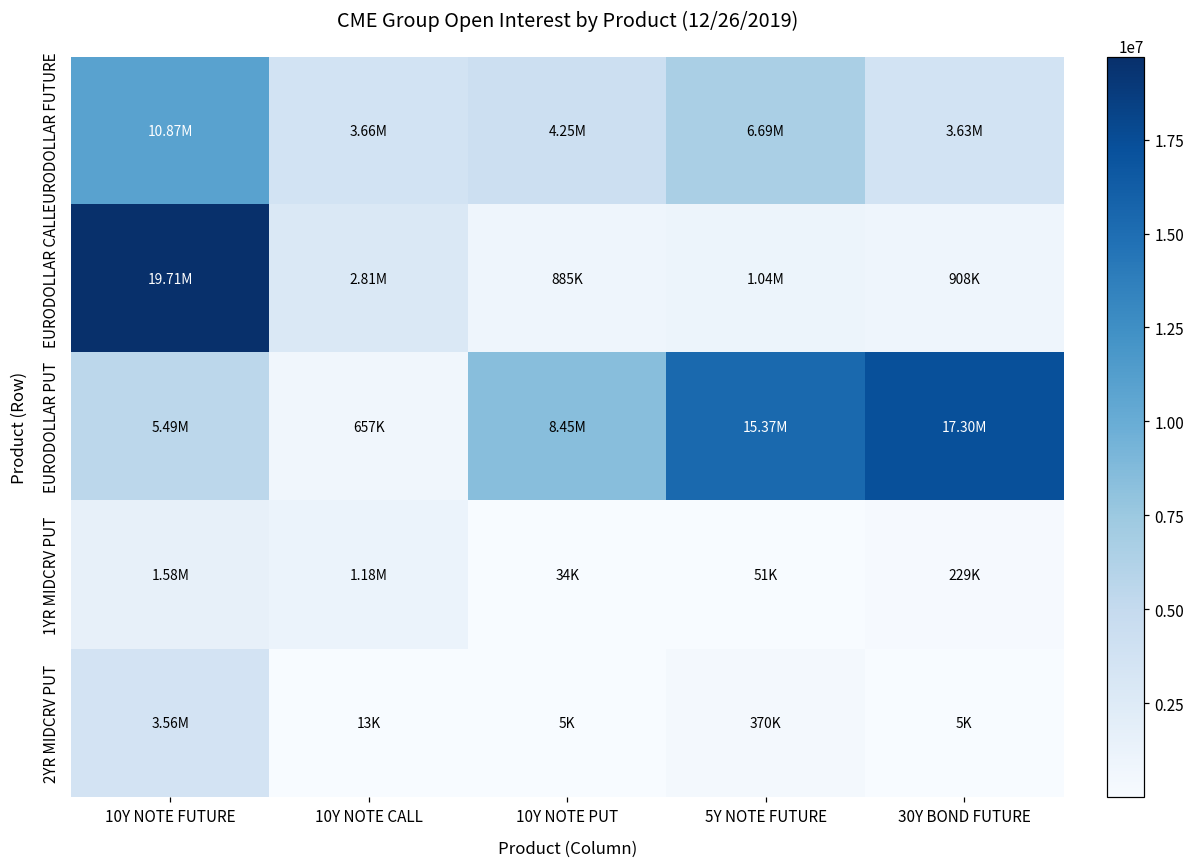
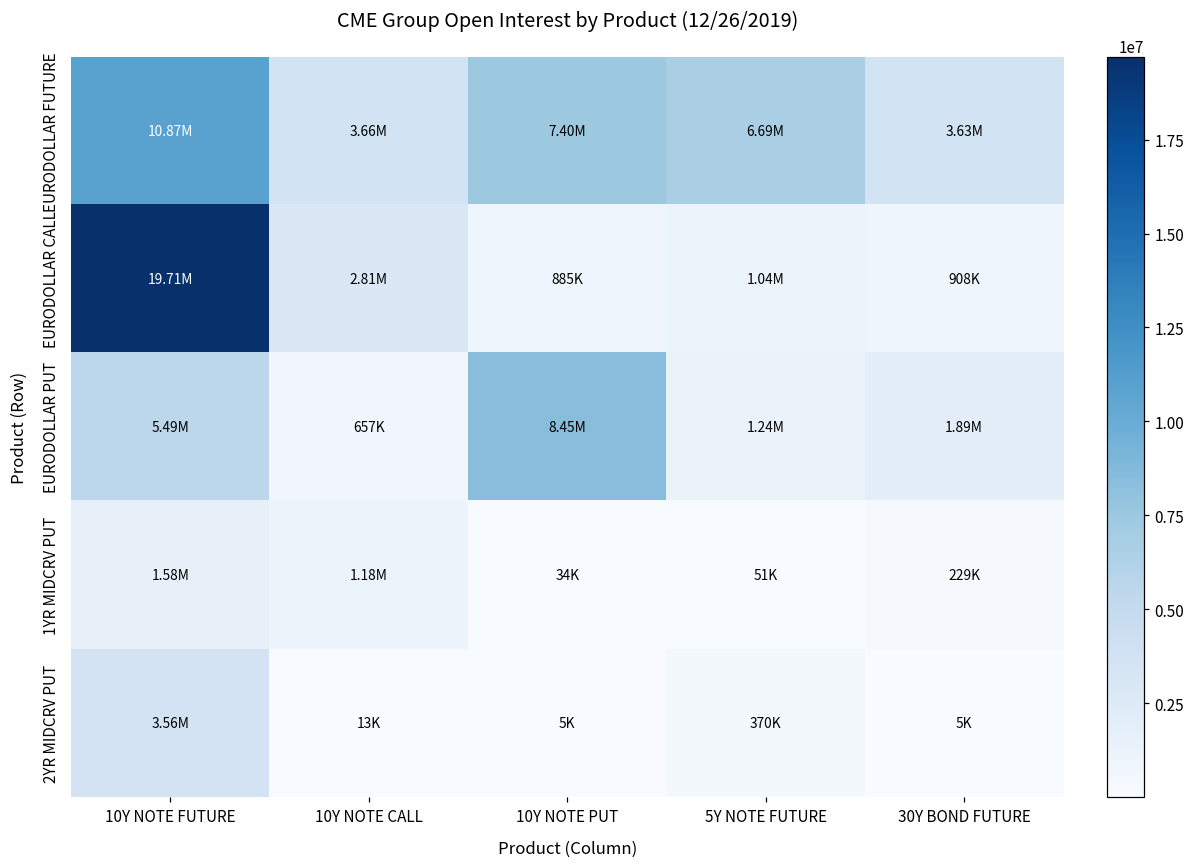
  {
    "EURODOLLAR FUTURE": {
      "10Y NOTE FUTURE": "10.87M",
      "10Y NOTE CALL": "3.66M",
-     "10Y NOTE PUT": "4.25M",
+     "10Y NOTE PUT": "7.40M",
      "5Y NOTE FUTURE": "6.69M",
      "30Y BOND FUTURE": "3.63M"
    },
    "EURODOLLAR CALL": {
      "10Y NOTE FUTURE": "19.71M",
      "10Y NOTE CALL": "2.81M",
      "10Y NOTE PUT": "885K",
      "5Y NOTE FUTURE": "1.04M",
      "30Y BOND FUTURE": "908K"
    },
    "EURODOLLAR PUT": {
      "10Y NOTE FUTURE": "5.49M",
      "10Y NOTE CALL": "657K",
      "10Y NOTE PUT": "8.45M",
-     "5Y NOTE FUTURE": "15.37M",
-     "30Y BOND FUTURE": "17.30M"
+     "5Y NOTE FUTURE": "1.24M",
+     "30Y BOND FUTURE": "1.89M"
    },
    "1YR MIDCRV PUT": {
      "10Y NOTE FUTURE": "1.58M",
      "10Y NOTE CALL": "1.18M",
      "10Y NOTE PUT": "34K",
      "5Y NOTE FUTURE": "51K",
      "30Y BOND FUTURE": "229K"
    },
    "2YR MIDCRV PUT": {
      "10Y NOTE FUTURE": "3.56M",
      "10Y NOTE CALL": "13K",
      "10Y NOTE PUT": "5K",
      "5Y NOTE FUTURE": "370K",
      "30Y BOND FUTURE": "5K"
    }
  }
